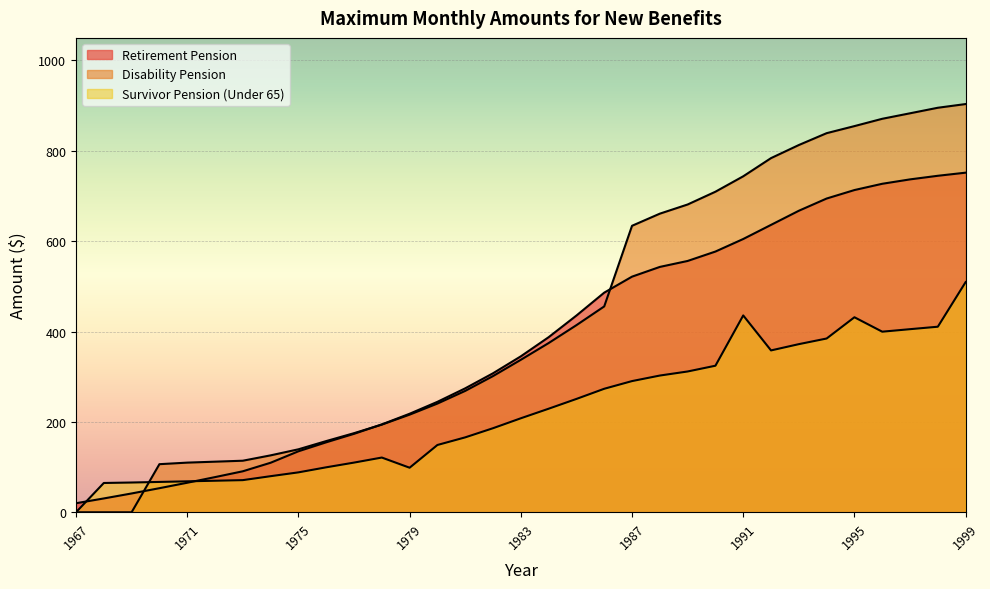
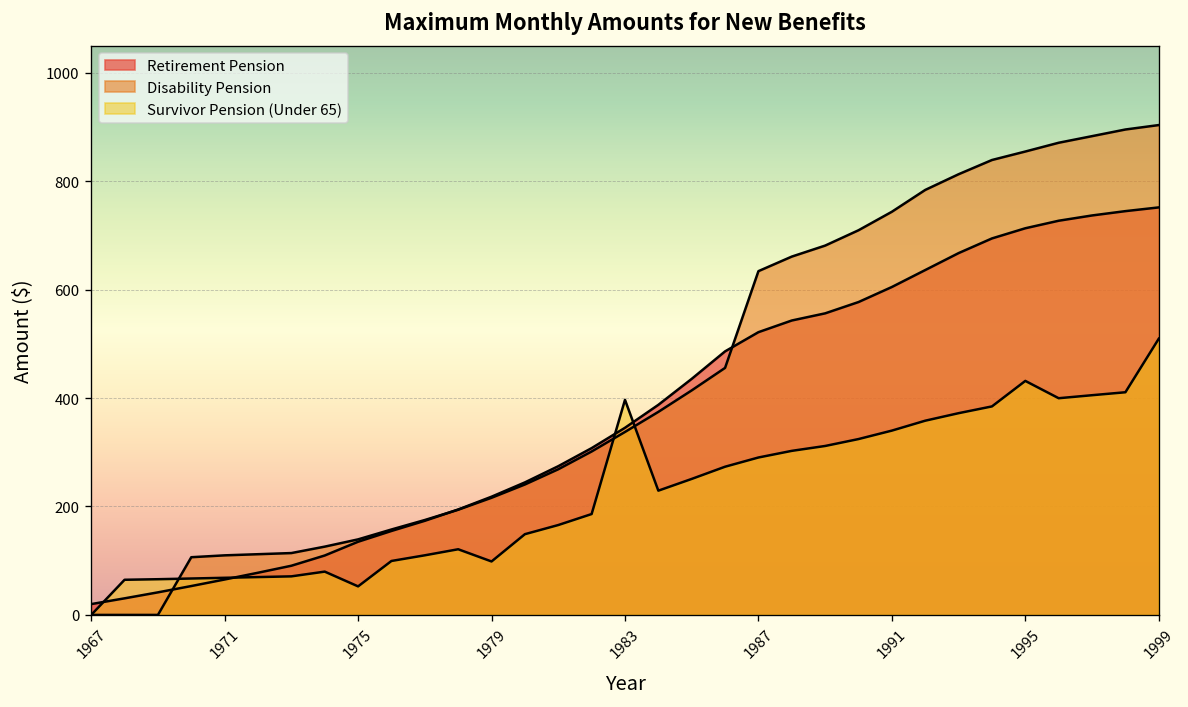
  {
    "Survivor Pension (Under 65)": {
-     "1975": 90,
+     "1975": 50,
      "1979": 100,
-     "1983": 210,
+     "1983": 400,
      "1987": 290,
-     "1991": 440,
+     "1991": 340,
      "1995": 430,
      "1999": 510
    }
  }
